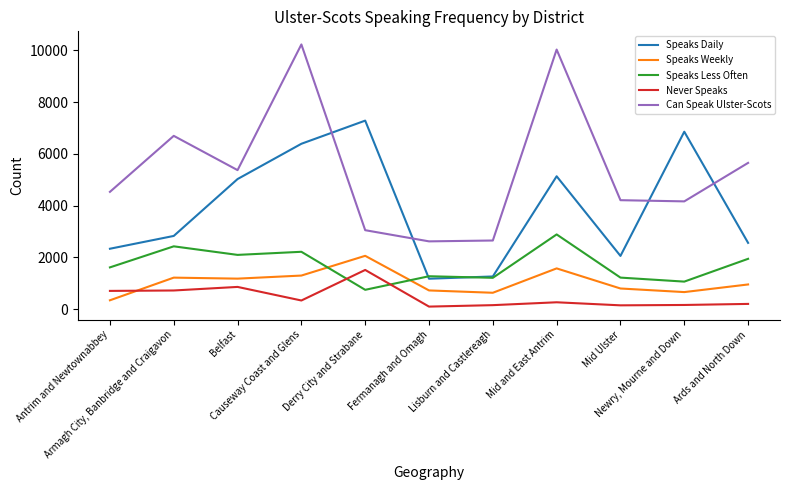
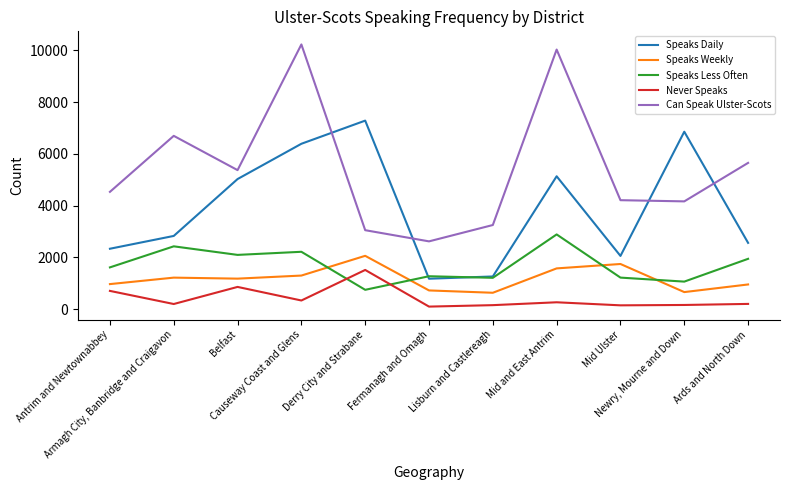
  {
    "Speaks Daily": {
      "Antrim and Newtownabbey": 2300,
      "Armagh City, Banbridge and Craigavon": 2800,
      "Belfast": 5000,
      "Causeway Coast and Glens": 6400,
      "Derry City and Strabane": 7300,
      "Mid and East Antrim": 5100,
      "Mid Ulster": 2100,
      "Newry, Mourne and Down": 6900,
      "Ards and North Down": 2600
    },
    "Speaks Weekly": {
-     "Antrim and Newtownabbey": 300,
+     "Antrim and Newtownabbey": 1000,
      "Armagh City, Banbridge and Craigavon": 1200,
      "Belfast": 1200,
      "Causeway Coast and Glens": 1300,
      "Derry City and Strabane": 2100,
      "Fermanagh and Omagh": 700,
      "Lisburn and Castlereagh": 600,
      "Mid and East Antrim": 1600,
-     "Mid Ulster": 800,
+     "Mid Ulster": 1700,
      "Newry, Mourne and Down": 700,
      "Ards and North Down": 1000
    },
    "Speaks Less Often": {
      "Antrim and Newtownabbey": 1600,
      "Armagh City, Banbridge and Craigavon": 2400,
      "Belfast": 2100,
      "Causeway Coast and Glens": 2200,
      "Derry City and Strabane": 700,
      "Mid and East Antrim": 2900,
      "Mid Ulster": 1200,
      "Newry, Mourne and Down": 1100,
      "Ards and North Down": 1900
    },
    "Never Speaks": {
      "Antrim and Newtownabbey": 700,
-     "Armagh City, Banbridge and Craigavon": 700,
+     "Armagh City, Banbridge and Craigavon": 200,
      "Belfast": 900,
      "Causeway Coast and Glens": 300,
      "Derry City and Strabane": 1500,
      "Fermanagh and Omagh": 100,
      "Lisburn and Castlereagh": 200,
      "Mid and East Antrim": 300,
      "Mid Ulster": 100,
      "Newry, Mourne and Down": 200,
      "Ards and North Down": 200
    },
    "Can Speak Ulster-Scots": {
      "Antrim and Newtownabbey": 4500,
      "Armagh City, Banbridge and Craigavon": 6700,
      "Belfast": 5400,
      "Causeway Coast and Glens": 10200,
      "Derry City and Strabane": 3000,
      "Fermanagh and Omagh": 2600,
-     "Lisburn and Castlereagh": 2700,
+     "Lisburn and Castlereagh": 3200,
      "Mid and East Antrim": 10000,
      "Mid Ulster": 4200,
      "Newry, Mourne and Down": 4200,
      "Ards and North Down": 5700
    }
  }
